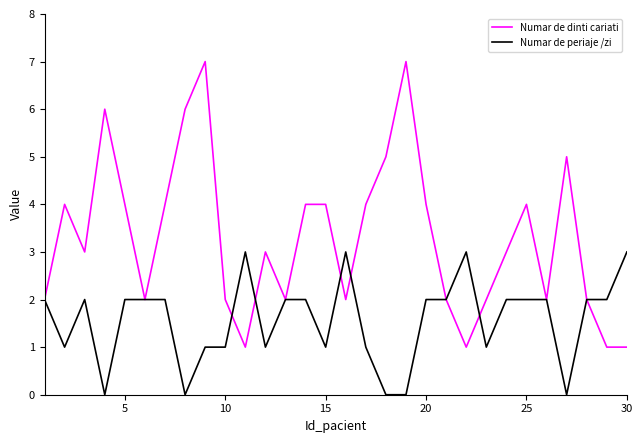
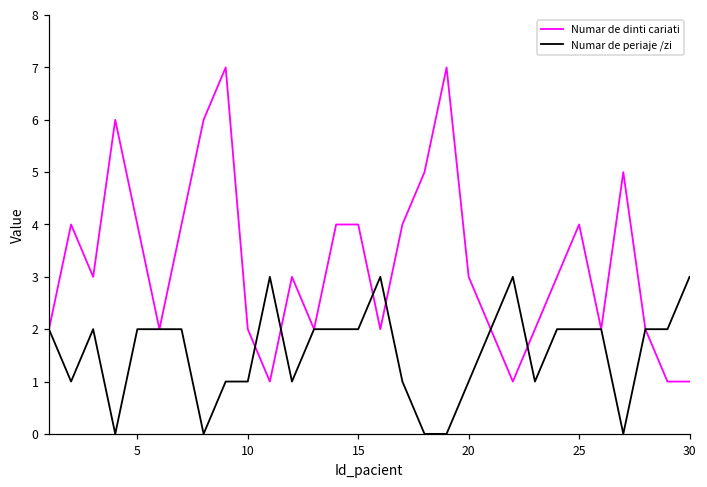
  {
    "Numar de dinti cariati": {
      "5": 4,
      "10": 2,
      "15": 4,
-     "20": 4,
+     "20": 3,
      "25": 4,
      "30": 1
    },
    "Numar de periaje /zi": {
      "5": 2,
      "10": 1,
-     "15": 1,
-     "20": 2,
+     "15": 2,
+     "20": 1,
      "25": 2,
      "30": 3
    }
  }
